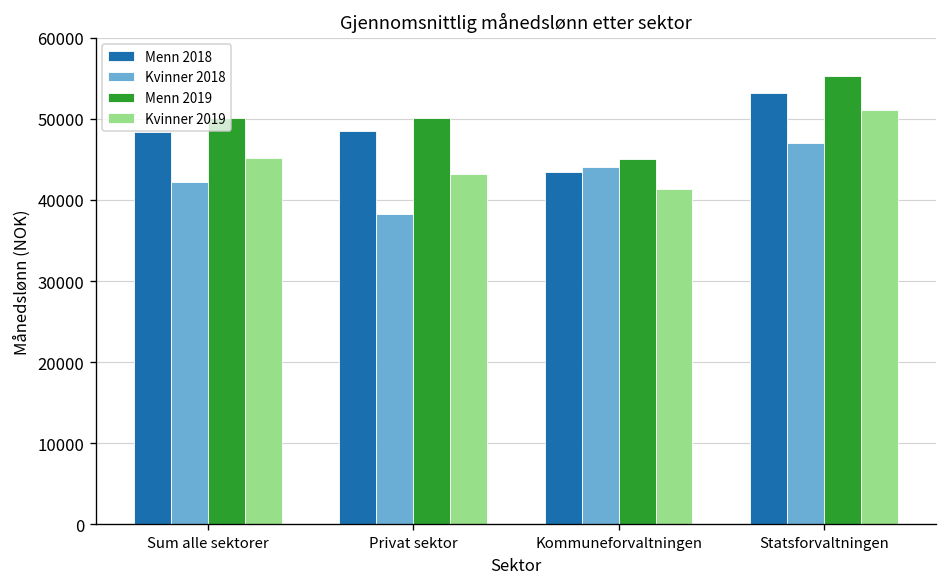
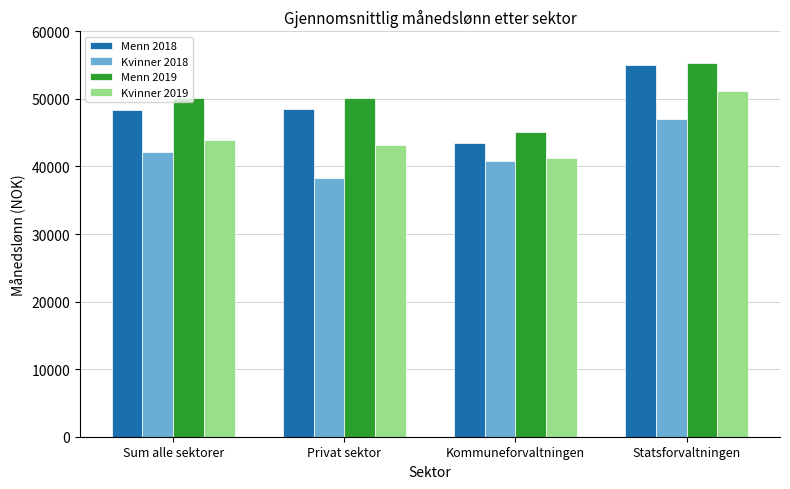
  {
    "Menn 2018": {
      "Sum alle sektorer": 48000,
      "Privat sektor": 48000,
      "Kommuneforvaltningen": 43000,
-     "Statsforvaltningen": 53000
+     "Statsforvaltningen": 55000
    },
    "Kvinner 2018": {
      "Sum alle sektorer": 42000,
      "Privat sektor": 38000,
-     "Kommuneforvaltningen": 44000,
+     "Kommuneforvaltningen": 41000,
      "Statsforvaltningen": 47000
    },
    "Menn 2019": {
      "Privat sektor": 50000,
      "Kommuneforvaltningen": 45000,
      "Statsforvaltningen": 55000
    },
    "Kvinner 2019": {
-     "Sum alle sektorer": 45000,
+     "Sum alle sektorer": 44000,
      "Privat sektor": 43000,
      "Kommuneforvaltningen": 41000,
      "Statsforvaltningen": 51000
    }
  }
